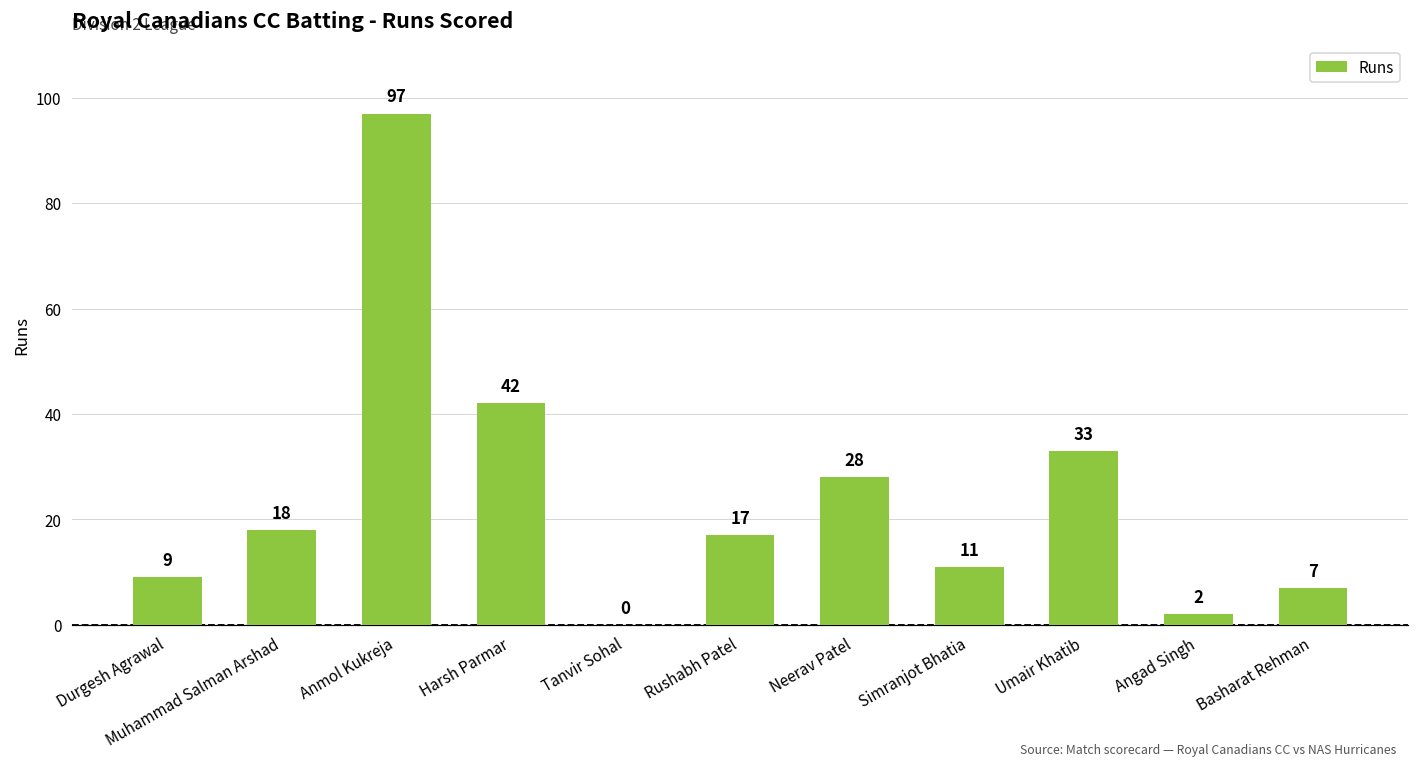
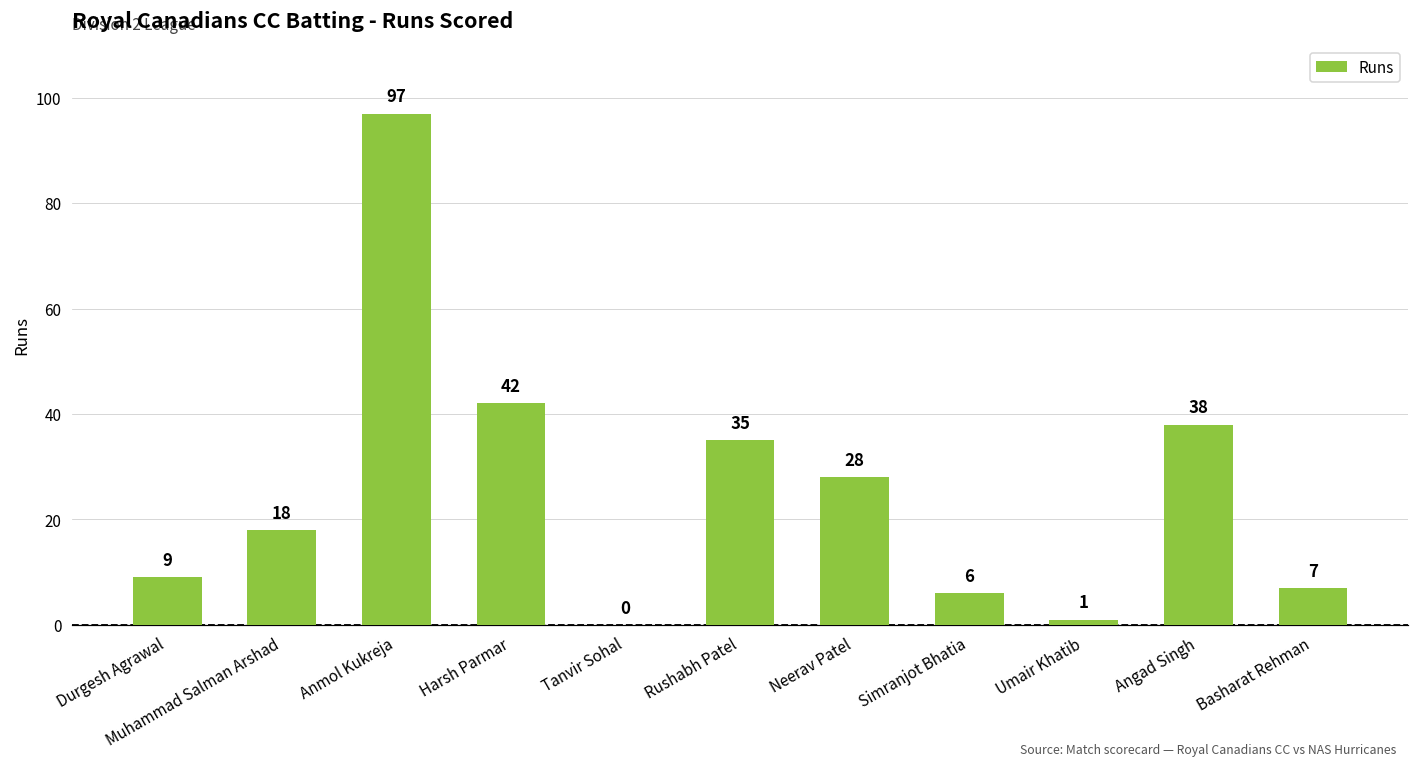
  {
    "Durgesh Agrawal": 9,
    "Muhammad Salman Arshad": 18,
    "Anmol Kukreja": 97,
    "Harsh Parmar": 42,
    "Tanvir Sohal": 0,
-   "Rushabh Patel": 17,
+   "Rushabh Patel": 35,
    "Neerav Patel": 28,
-   "Simranjot Bhatia": 11,
-   "Umair Khatib": 33,
-   "Angad Singh": 2,
+   "Simranjot Bhatia": 6,
+   "Umair Khatib": 1,
+   "Angad Singh": 38,
    "Basharat Rehman": 7
  }
